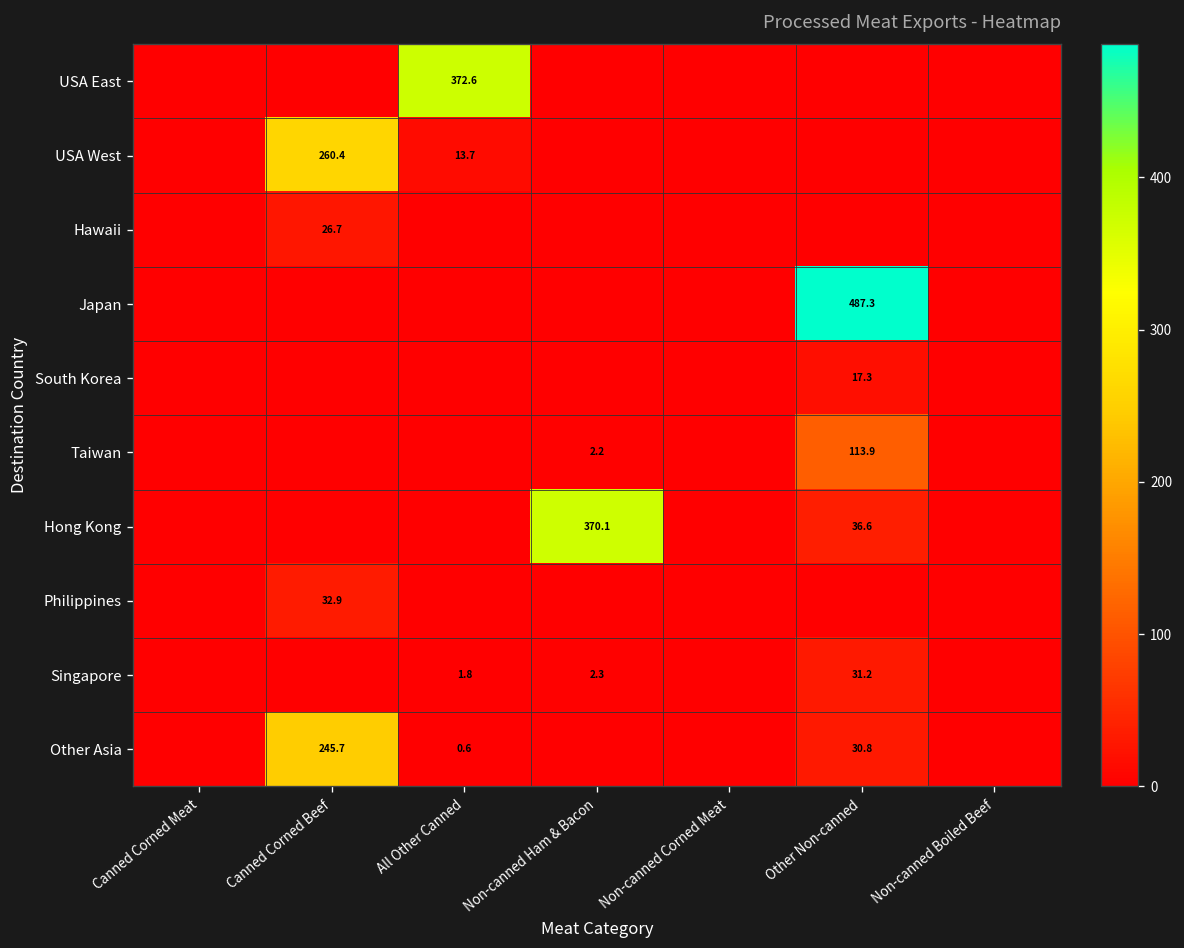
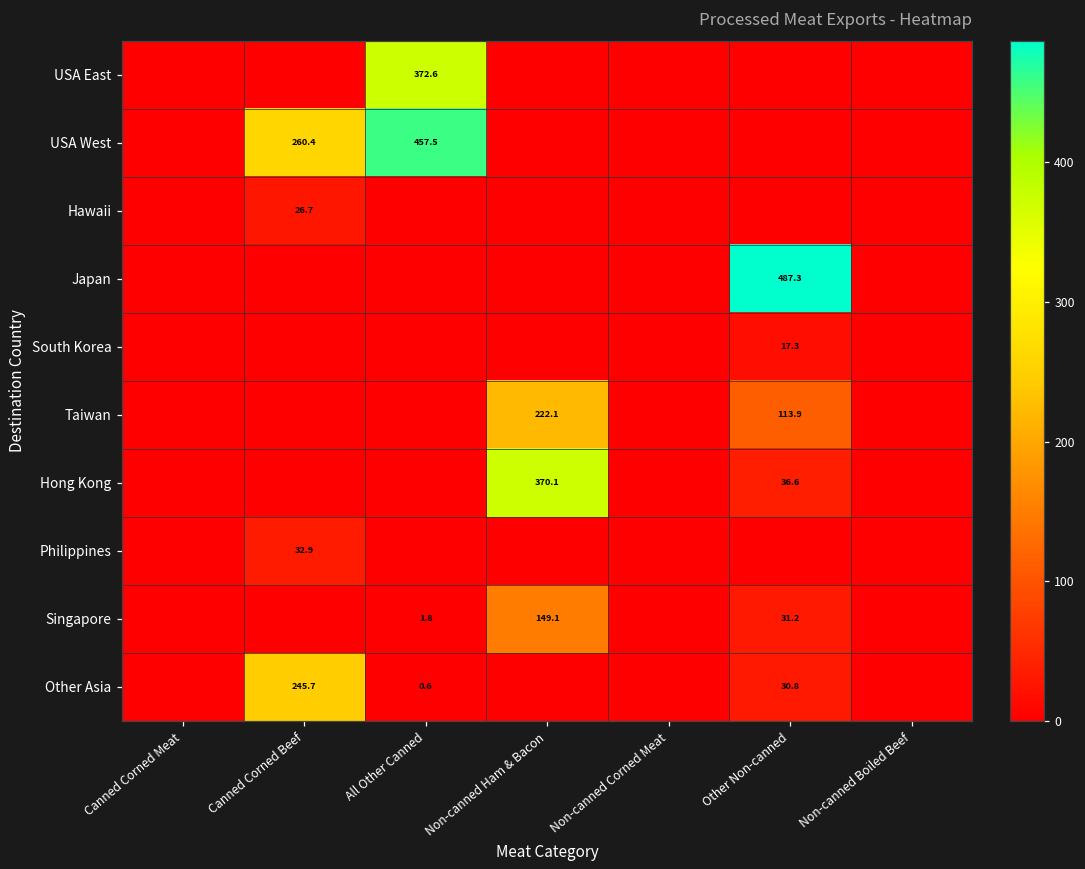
  {
    "USA East": {
      "All Other Canned": 372.6
    },
    "USA West": {
      "Canned Corned Beef": 260.4,
-     "All Other Canned": 13.7
+     "All Other Canned": 457.5
    },
    "Hawaii": {
      "Canned Corned Beef": 26.7
    },
    "Japan": {
      "Other Non-canned": 487.3
    },
    "South Korea": {
      "Other Non-canned": 17.3
    },
    "Taiwan": {
-     "Non-canned Ham & Bacon": 2.2,
+     "Non-canned Ham & Bacon": 222.1,
      "Other Non-canned": 113.9
    },
    "Hong Kong": {
      "Non-canned Ham & Bacon": 370.1,
      "Other Non-canned": 36.6
    },
    "Philippines": {
      "Canned Corned Beef": 32.9
    },
    "Singapore": {
      "All Other Canned": 1.8,
-     "Non-canned Ham & Bacon": 2.3,
+     "Non-canned Ham & Bacon": 149.1,
      "Other Non-canned": 31.2
    },
    "Other Asia": {
      "Canned Corned Beef": 245.7,
      "All Other Canned": 0.6,
      "Other Non-canned": 30.8
    }
  }
